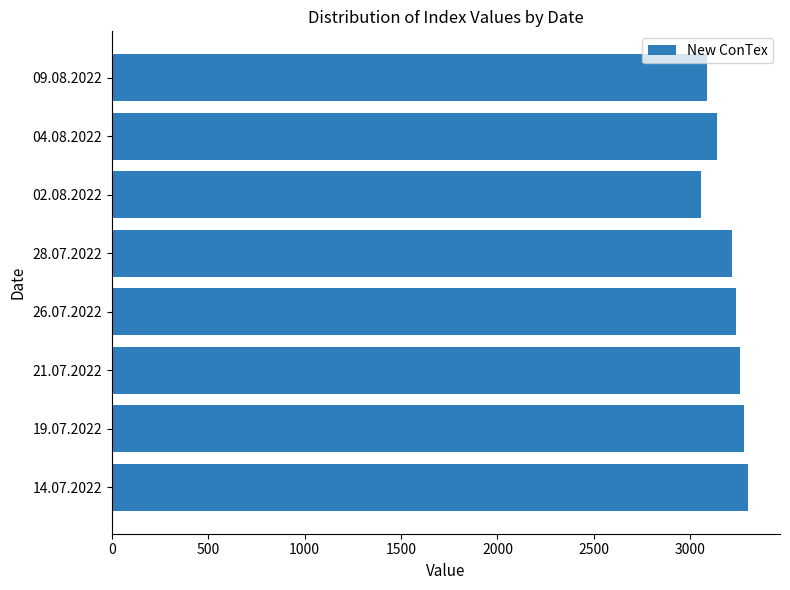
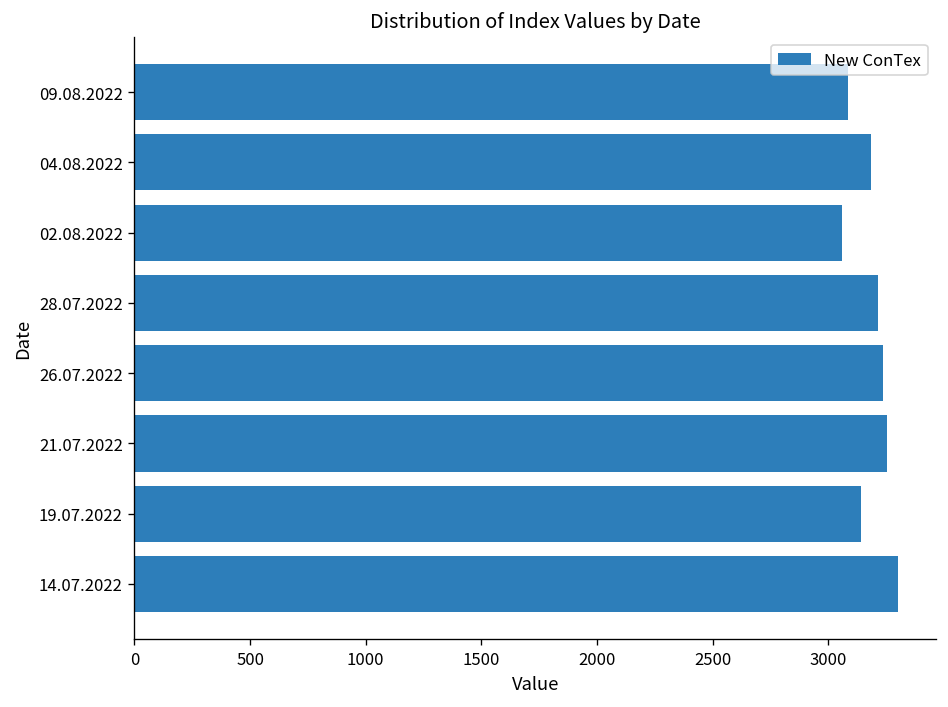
  {
    "09.08.2022": 3090,
-   "04.08.2022": 3140,
+   "04.08.2022": 3190,
    "02.08.2022": 3060,
    "28.07.2022": 3220,
    "26.07.2022": 3240,
    "21.07.2022": 3260,
-   "19.07.2022": 3280,
+   "19.07.2022": 3140,
    "14.07.2022": 3300
  }
